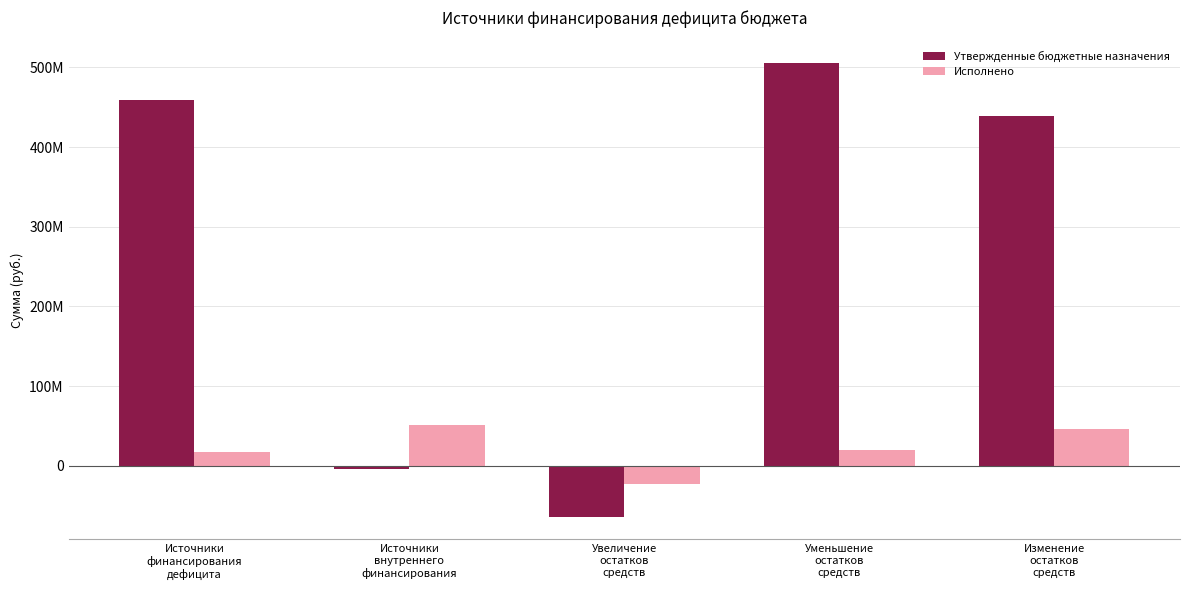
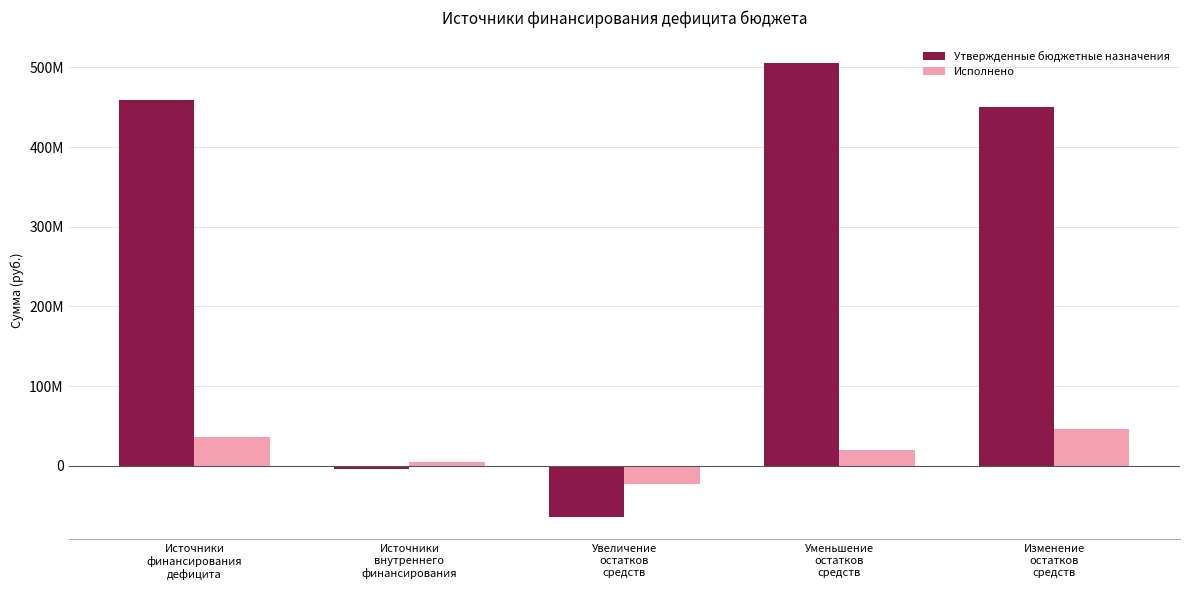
  {
    "Утвержденные бюджетные назначения": {
      "Источники финансирования дефицита": 460000000,
      "Источники внутреннего финансирования": 0,
      "Увеличение остатков средств": -60000000,
      "Уменьшение остатков средств": 510000000,
-     "Изменение остатков средств": 440000000
+     "Изменение остатков средств": 450000000
    },
    "Исполнено": {
-     "Источники финансирования дефицита": 20000000,
-     "Источники внутреннего финансирования": 50000000,
+     "Источники финансирования дефицита": 40000000,
+     "Источники внутреннего финансирования": 0,
      "Увеличение остатков средств": -20000000,
      "Уменьшение остатков средств": 20000000,
      "Изменение остатков средств": 50000000
    }
  }
